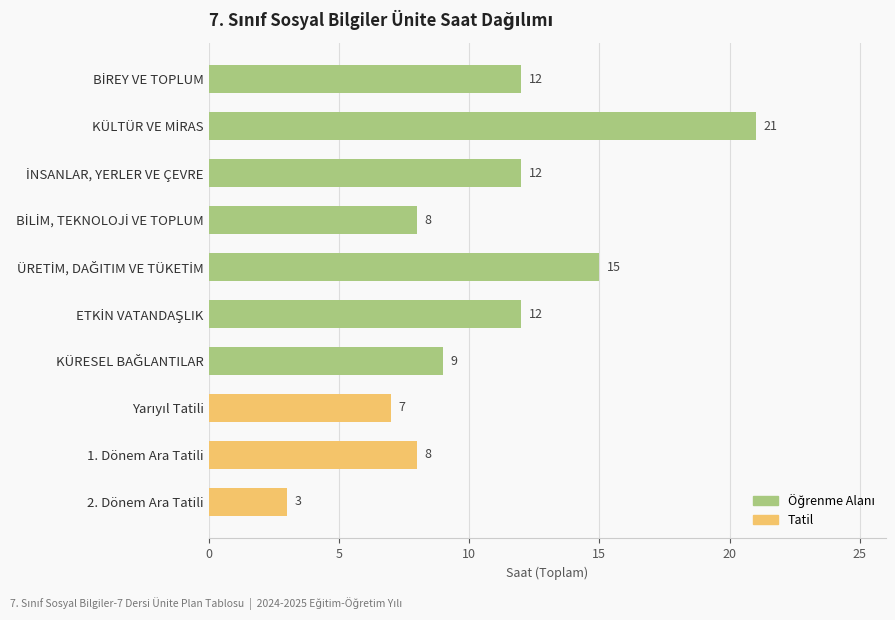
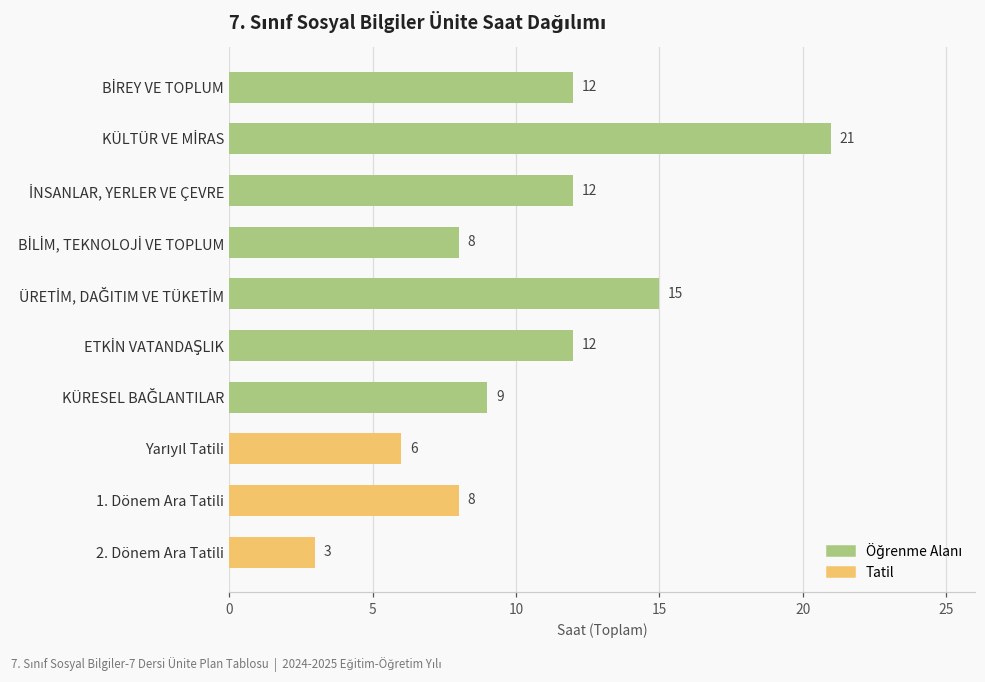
  {
    "BİREY VE TOPLUM": 12,
    "KÜLTÜR VE MİRAS": 21,
    "İNSANLAR, YERLER VE ÇEVRE": 12,
    "BİLİM, TEKNOLOJİ VE TOPLUM": 8,
    "ÜRETİM, DAĞITIM VE TÜKETİM": 15,
    "ETKİN VATANDAŞLIK": 12,
    "KÜRESEL BAĞLANTILAR": 9,
-   "Yarıyıl Tatili": 7,
+   "Yarıyıl Tatili": 6,
    "1. Dönem Ara Tatili": 8,
    "2. Dönem Ara Tatili": 3
  }
